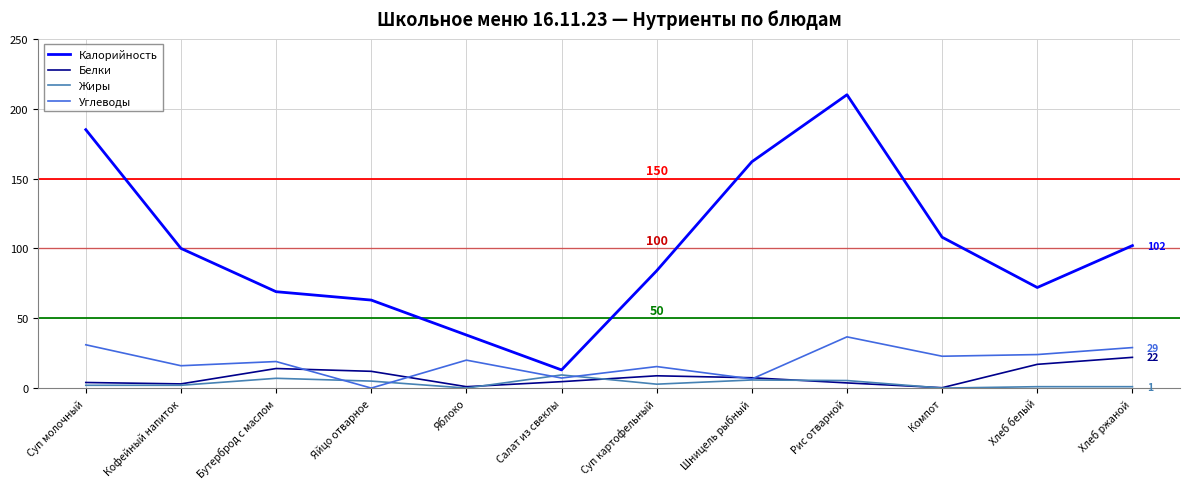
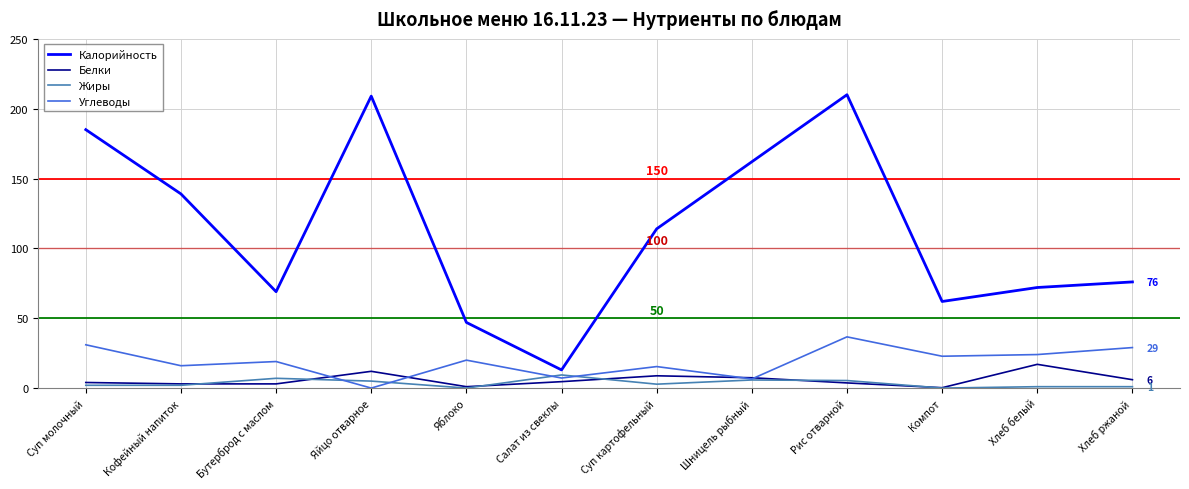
  {
    "Калорийность": {
-     "Кофейный напиток": 100,
-     "Яйцо отварное": 63,
-     "Яблоко": 38,
-     "Суп картофельный": 84,
-     "Компот": 108,
-     "Хлеб ржаной": 102
+     "Кофейный напиток": 139,
+     "Яйцо отварное": 209,
+     "Яблоко": 47,
+     "Суп картофельный": 114,
+     "Компот": 62,
+     "Хлеб ржаной": 76
    },
    "Белки": {
-     "Бутерброд с маслом": 14,
-     "Хлеб ржаной": 22
+     "Бутерброд с маслом": 3,
+     "Хлеб ржаной": 6
    }
  }
